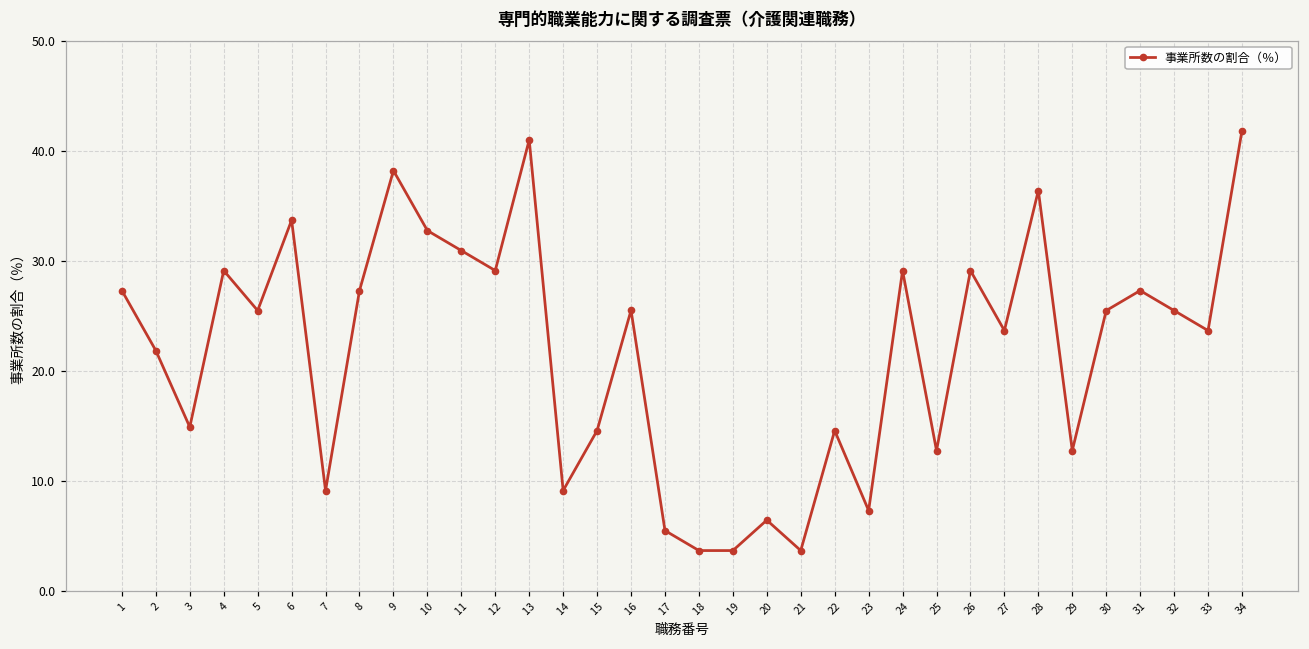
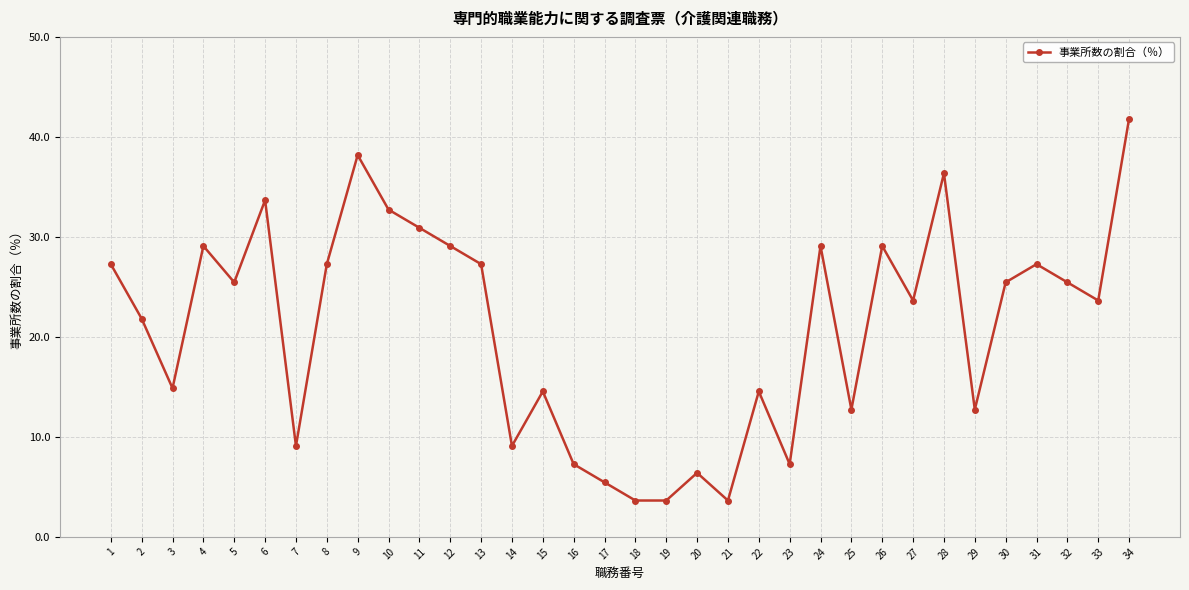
  {
    "1": 27,
    "2": 22,
    "3": 15,
    "4": 29,
    "5": 25,
    "6": 34,
    "7": 9,
    "8": 27,
    "9": 38,
    "10": 33,
    "11": 31,
    "12": 29,
-   "13": 41,
+   "13": 27,
    "14": 9,
    "15": 15,
-   "16": 25,
+   "16": 7,
    "17": 5,
    "18": 4,
    "19": 4,
    "20": 6,
    "21": 4,
    "22": 15,
    "23": 7,
    "24": 29,
    "25": 13,
    "26": 29,
    "27": 24,
    "28": 36,
    "29": 13,
    "30": 25,
    "31": 27,
    "32": 25,
    "33": 24,
    "34": 42
  }
